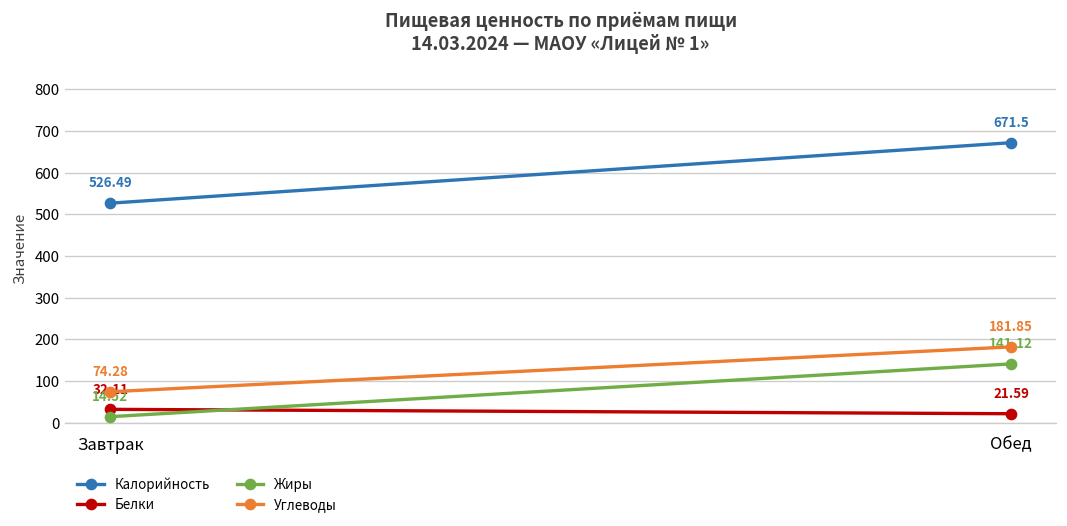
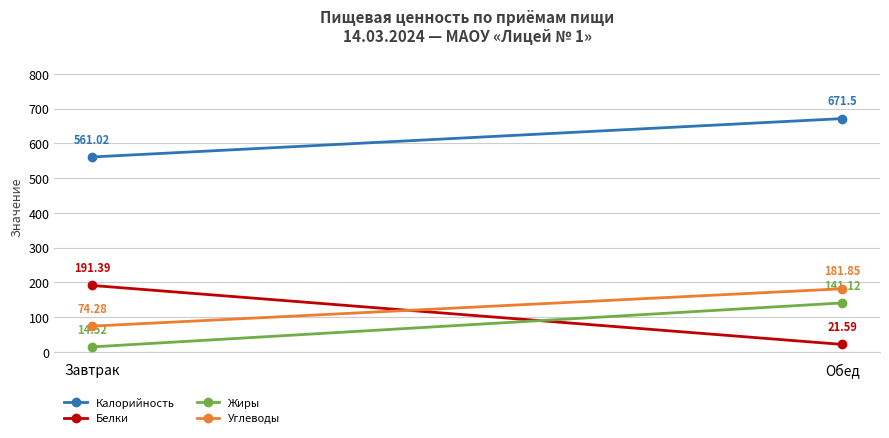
  {
    "Калорийность": {
-     "Завтрак": 526.49,
+     "Завтрак": 561.02,
      "Обед": 671.5
    },
    "Белки": {
-     "Завтрак": 32.11,
+     "Завтрак": 191.39,
      "Обед": 21.59
    },
    "Углеводы": {
      "Завтрак": 74.28,
      "Обед": 181.85
    }
  }
